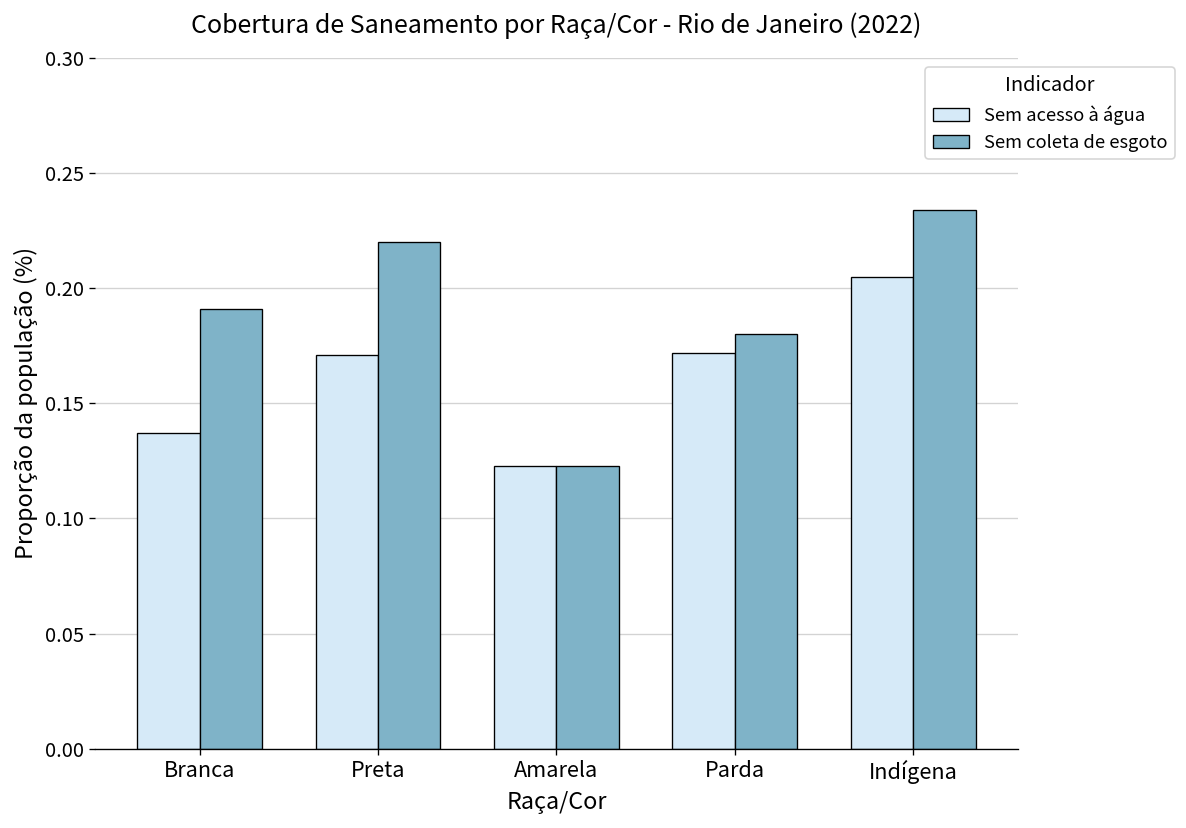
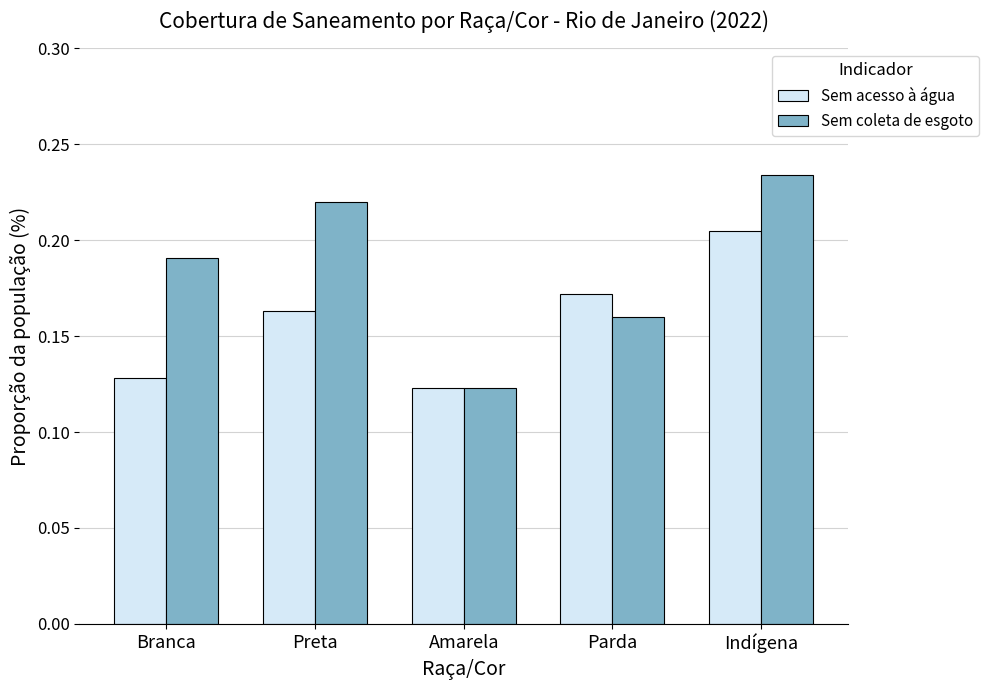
  {
    "Sem acesso à água": {
-     "Branca": 0.137,
-     "Preta": 0.171,
+     "Branca": 0.128,
+     "Preta": 0.163,
      "Amarela": 0.123,
      "Parda": 0.172,
      "Indígena": 0.205
    },
    "Sem coleta de esgoto": {
      "Branca": 0.19,
      "Preta": 0.22,
      "Amarela": 0.123,
-     "Parda": 0.18,
+     "Parda": 0.16,
      "Indígena": 0.234
    }
  }
